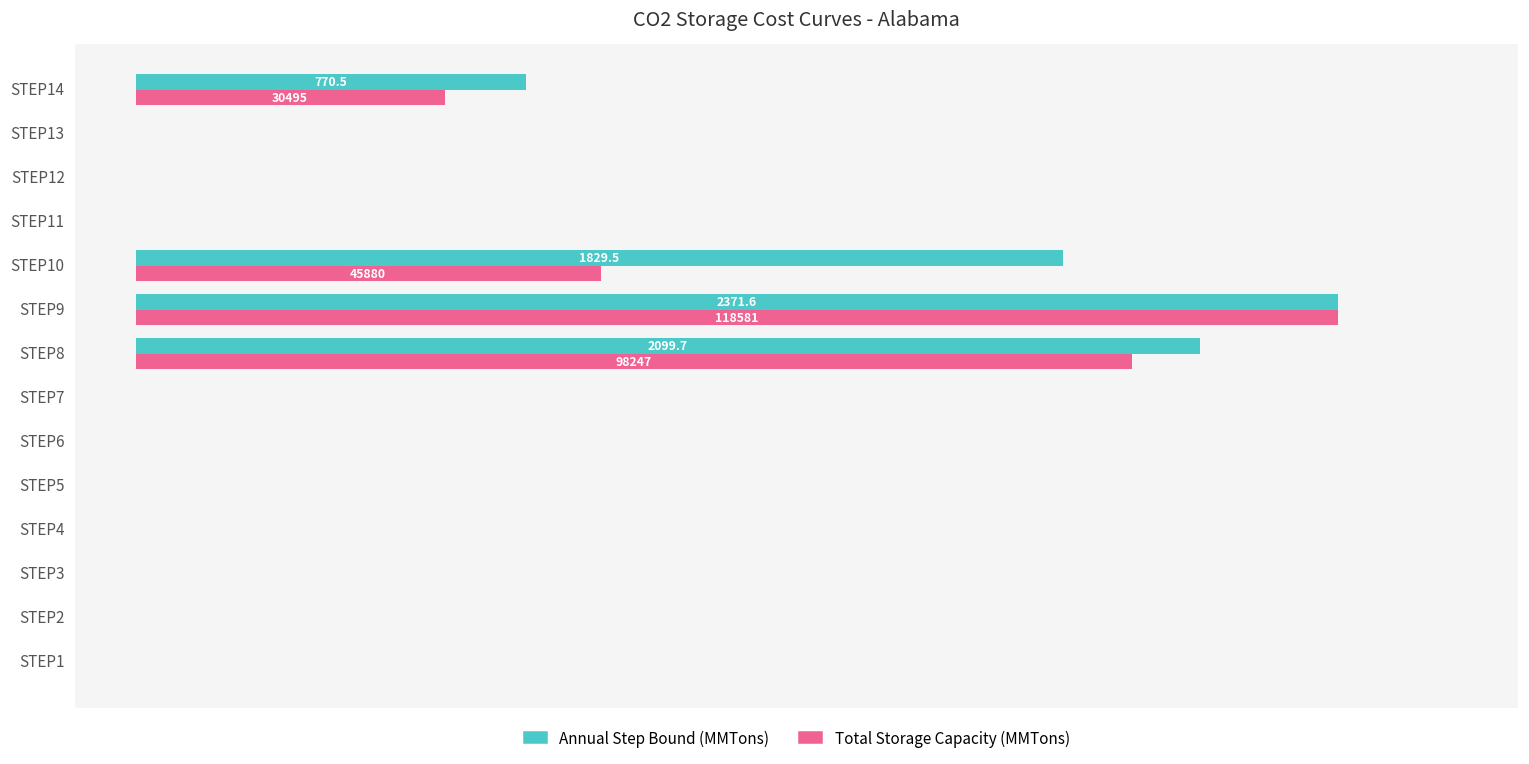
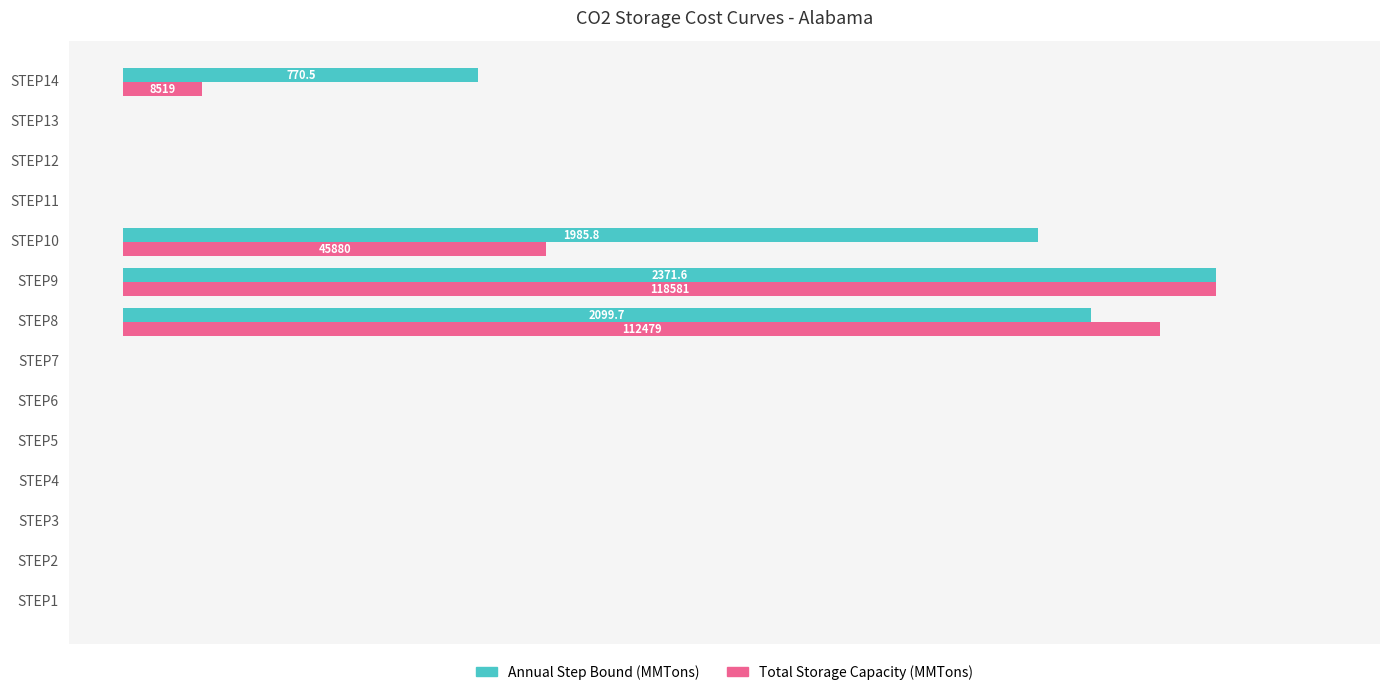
  {
    "Annual Step Bound (MMTons)": {
-     "STEP10": 1829.5
+     "STEP10": 1985.8
    },
    "Total Storage Capacity (MMTons)": {
-     "STEP14": 30495,
-     "STEP8": 98247
+     "STEP14": 8519,
+     "STEP8": 112479
    }
  }
